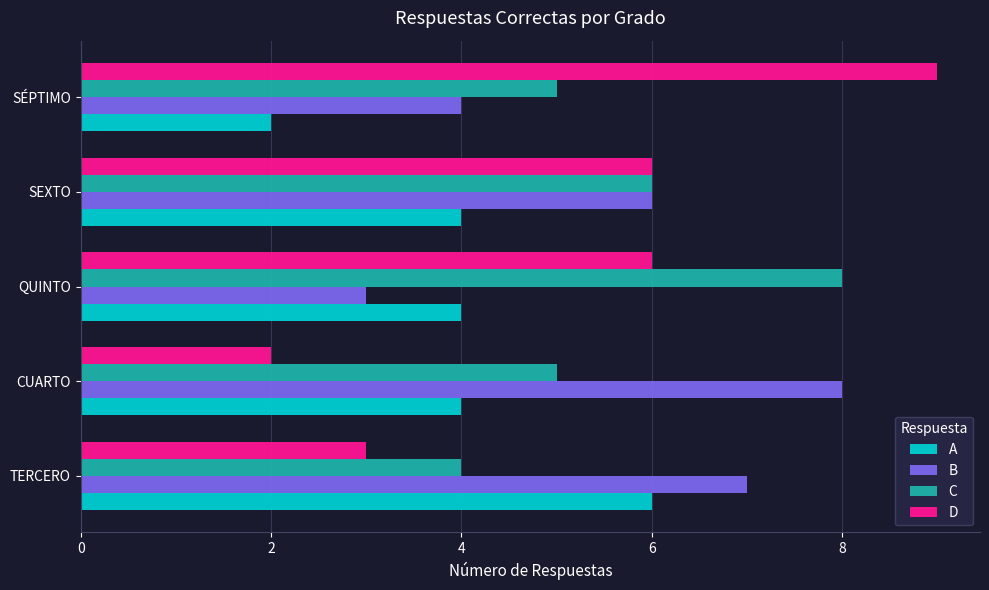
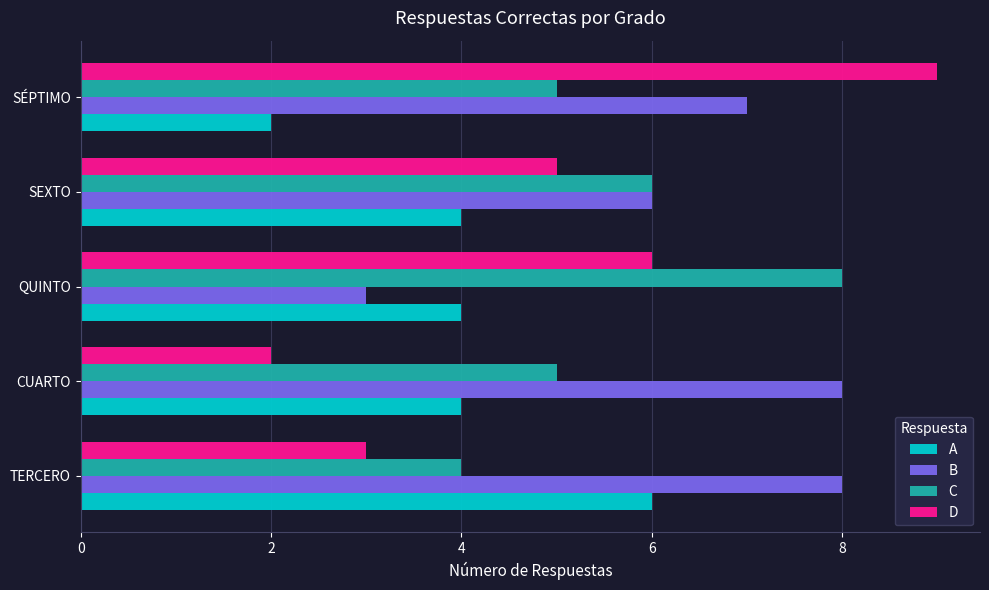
  {
    "B": {
-     "SÉPTIMO": 4,
+     "SÉPTIMO": 7,
      "SEXTO": 6,
      "QUINTO": 3,
      "CUARTO": 8,
-     "TERCERO": 7
+     "TERCERO": 8
    },
    "D": {
      "SÉPTIMO": 9,
-     "SEXTO": 6,
+     "SEXTO": 5,
      "QUINTO": 6,
      "CUARTO": 2,
      "TERCERO": 3
    }
  }
